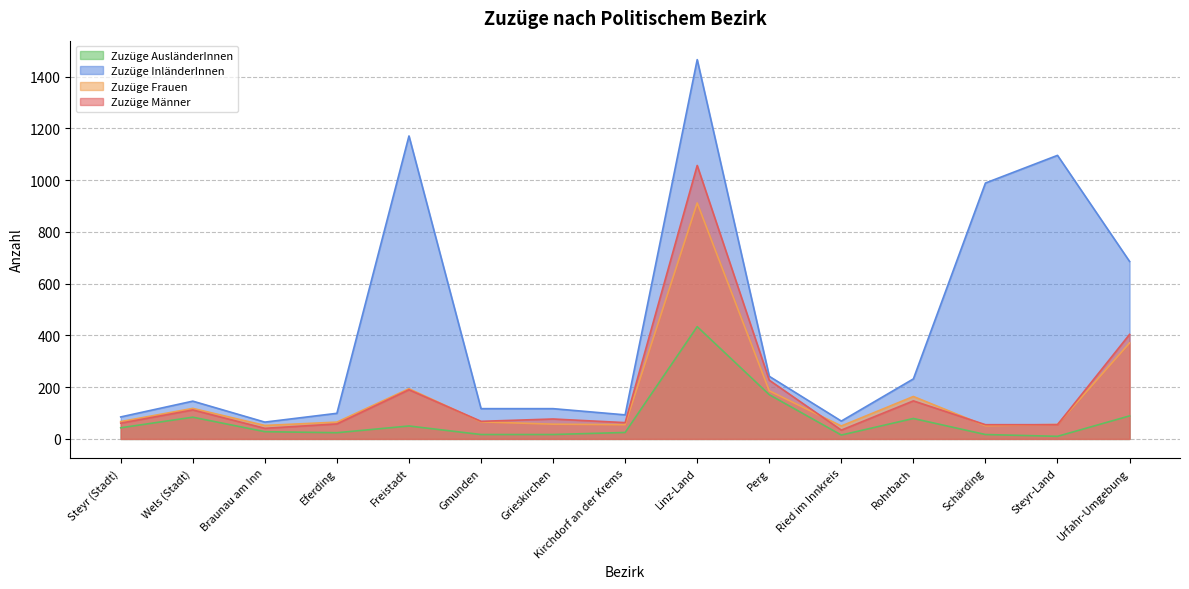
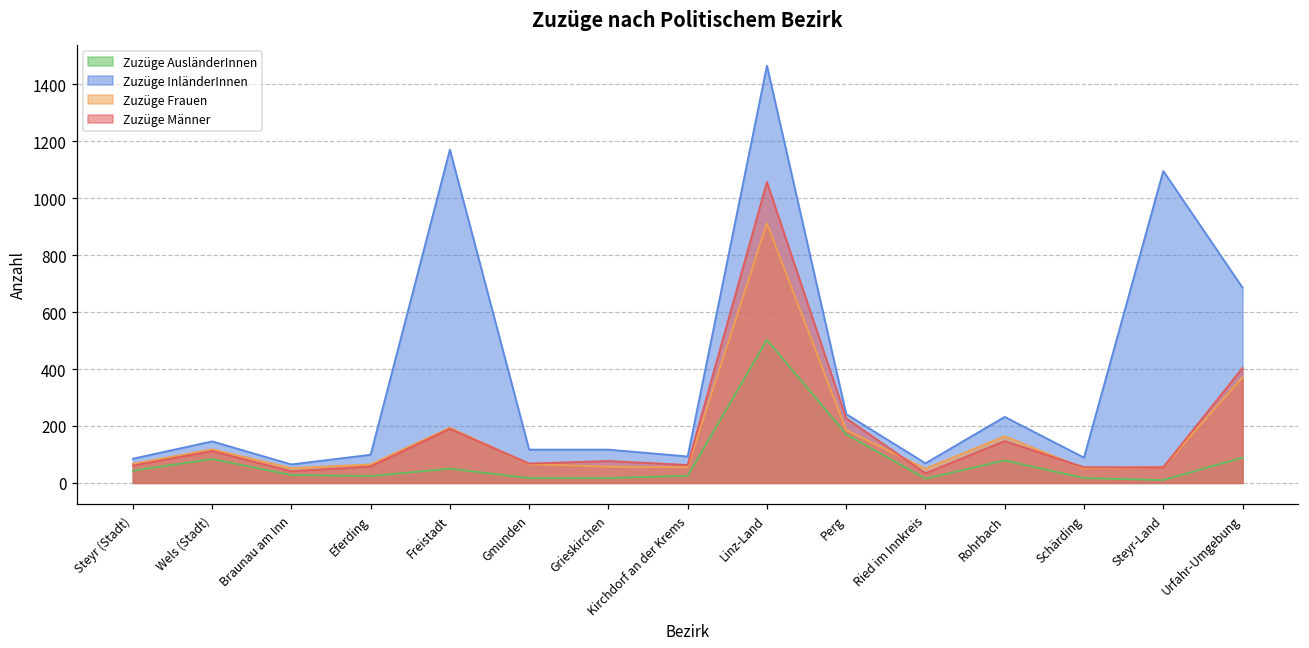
  {
    "Zuzüge AusländerInnen": {
      "Steyr (Stadt)": 40,
      "Wels (Stadt)": 80,
      "Braunau am Inn": 30,
      "Eferding": 20,
      "Freistadt": 50,
      "Gmunden": 20,
      "Grieskirchen": 20,
      "Kirchdorf an der Krems": 30,
-     "Linz-Land": 430,
+     "Linz-Land": 500,
      "Perg": 170,
      "Ried im Innkreis": 20,
      "Rohrbach": 80,
      "Schärding": 20,
      "Steyr-Land": 10,
      "Urfahr-Umgebung": 90
    },
    "Zuzüge InländerInnen": {
      "Steyr (Stadt)": 90,
      "Wels (Stadt)": 150,
      "Braunau am Inn": 70,
      "Eferding": 100,
      "Freistadt": 1170,
      "Gmunden": 120,
      "Grieskirchen": 120,
      "Kirchdorf an der Krems": 90,
      "Linz-Land": 1470,
      "Perg": 240,
      "Ried im Innkreis": 70,
      "Rohrbach": 230,
-     "Schärding": 990,
+     "Schärding": 90,
      "Steyr-Land": 1100,
      "Urfahr-Umgebung": 690
    }
  }
